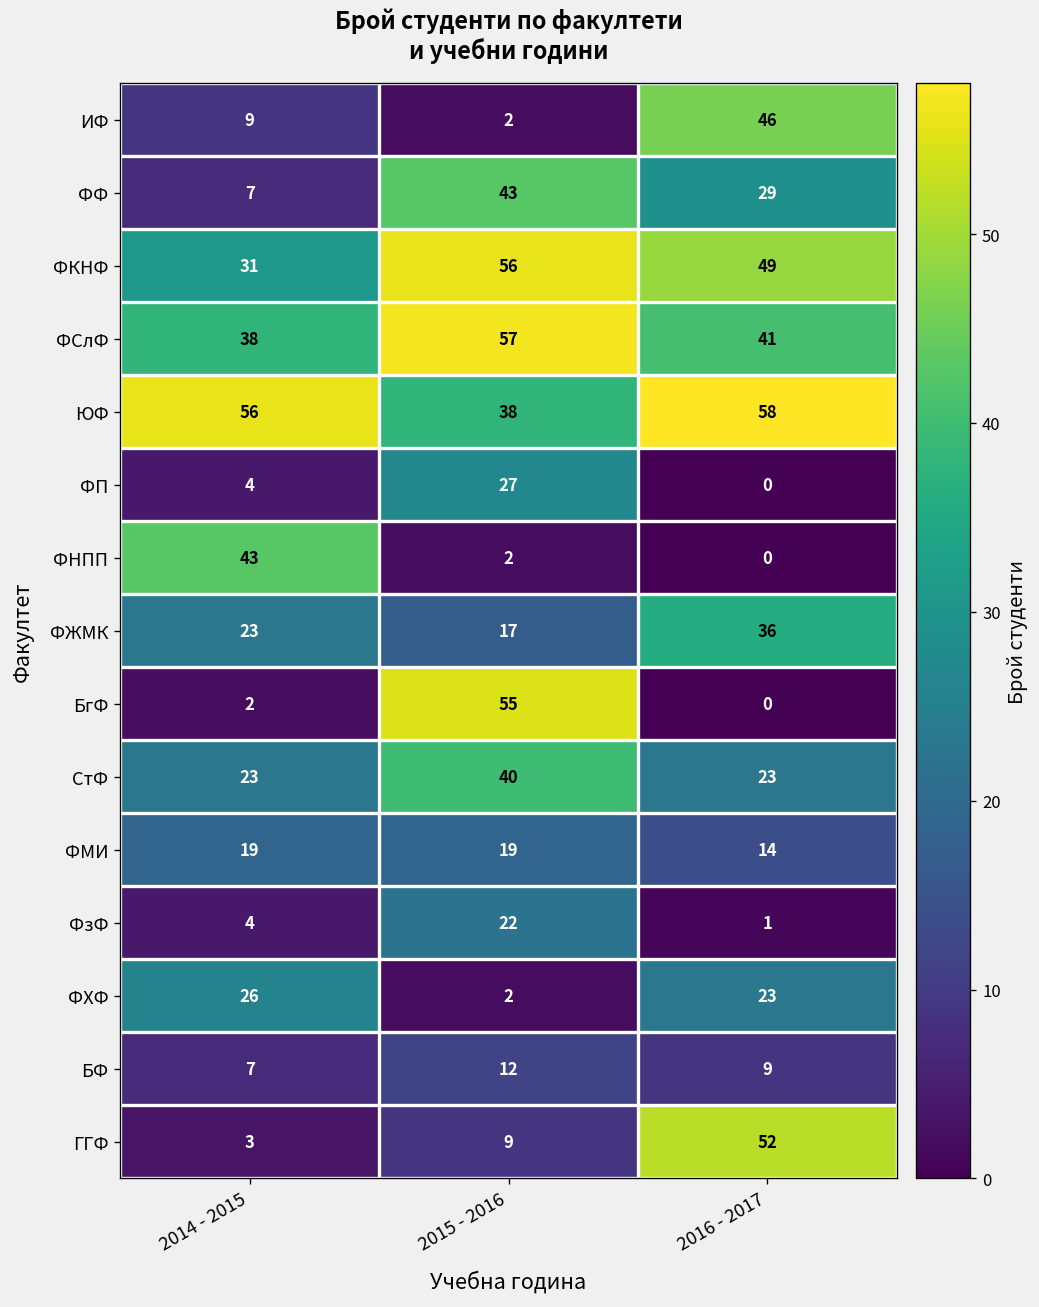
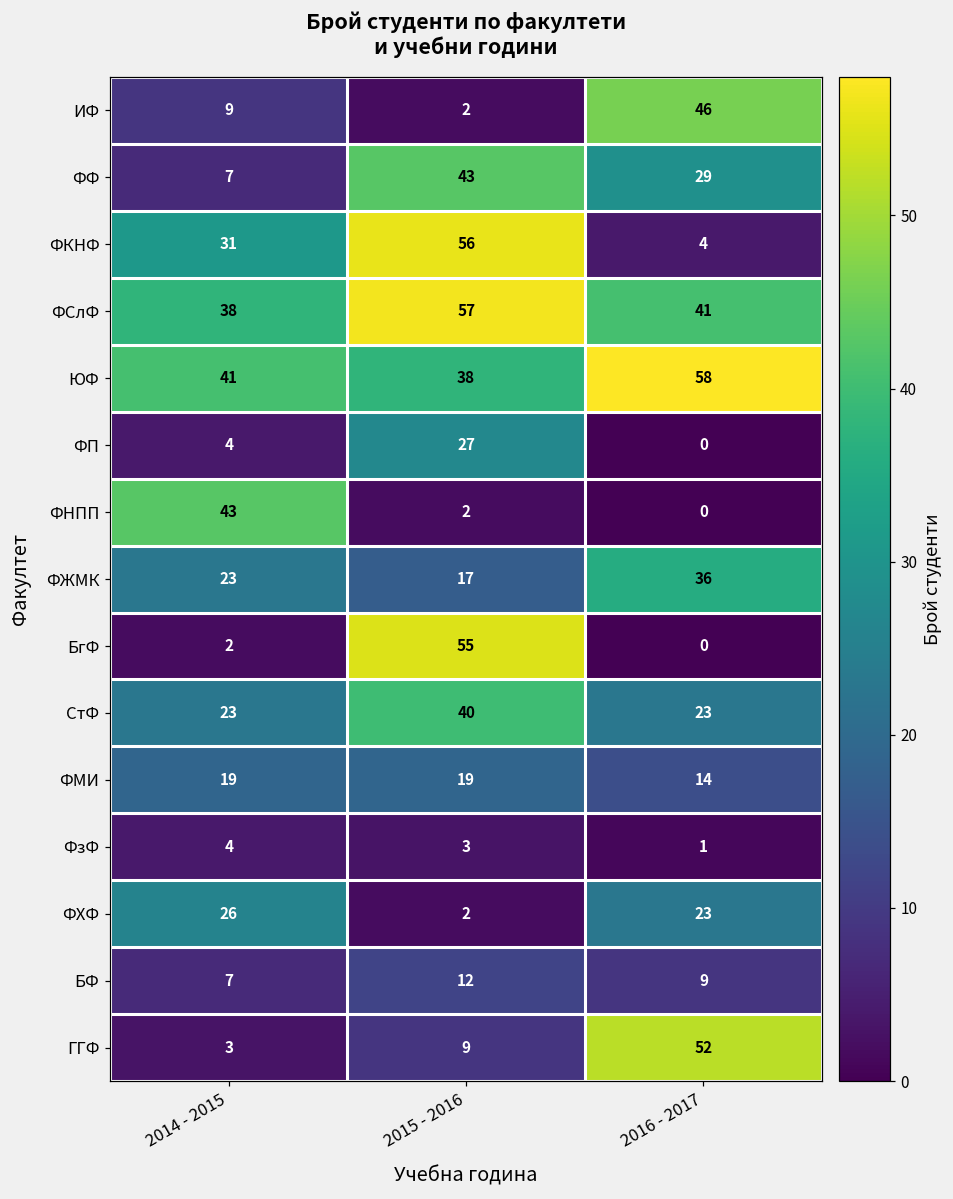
  {
    "ИФ": {
      "2014 - 2015": 9,
      "2015 - 2016": 2,
      "2016 - 2017": 46
    },
    "ФФ": {
      "2014 - 2015": 7,
      "2015 - 2016": 43,
      "2016 - 2017": 29
    },
    "ФКНФ": {
      "2014 - 2015": 31,
      "2015 - 2016": 56,
-     "2016 - 2017": 49
+     "2016 - 2017": 4
    },
    "ФСлФ": {
      "2014 - 2015": 38,
      "2015 - 2016": 57,
      "2016 - 2017": 41
    },
    "ЮФ": {
-     "2014 - 2015": 56,
+     "2014 - 2015": 41,
      "2015 - 2016": 38,
      "2016 - 2017": 58
    },
    "ФП": {
      "2014 - 2015": 4,
      "2015 - 2016": 27,
      "2016 - 2017": 0
    },
    "ФНПП": {
      "2014 - 2015": 43,
      "2015 - 2016": 2,
      "2016 - 2017": 0
    },
    "ФЖМК": {
      "2014 - 2015": 23,
      "2015 - 2016": 17,
      "2016 - 2017": 36
    },
    "БгФ": {
      "2014 - 2015": 2,
      "2015 - 2016": 55,
      "2016 - 2017": 0
    },
    "СтФ": {
      "2014 - 2015": 23,
      "2015 - 2016": 40,
      "2016 - 2017": 23
    },
    "ФМИ": {
      "2014 - 2015": 19,
      "2015 - 2016": 19,
      "2016 - 2017": 14
    },
    "ФзФ": {
      "2014 - 2015": 4,
-     "2015 - 2016": 22,
+     "2015 - 2016": 3,
      "2016 - 2017": 1
    },
    "ФХФ": {
      "2014 - 2015": 26,
      "2015 - 2016": 2,
      "2016 - 2017": 23
    },
    "БФ": {
      "2014 - 2015": 7,
      "2015 - 2016": 12,
      "2016 - 2017": 9
    },
    "ГГФ": {
      "2014 - 2015": 3,
      "2015 - 2016": 9,
      "2016 - 2017": 52
    }
  }
